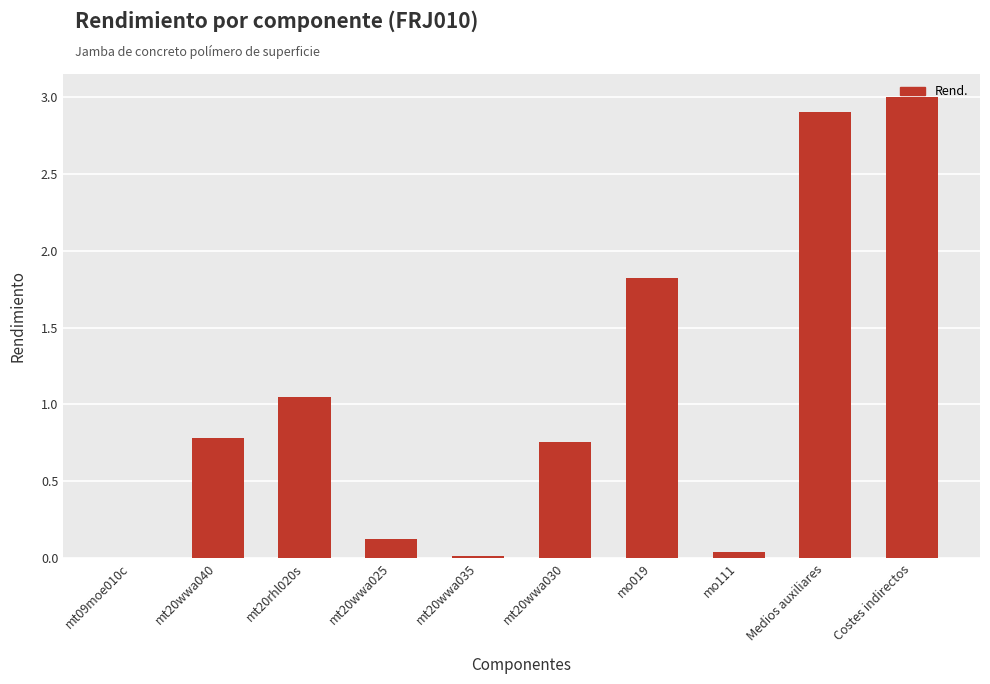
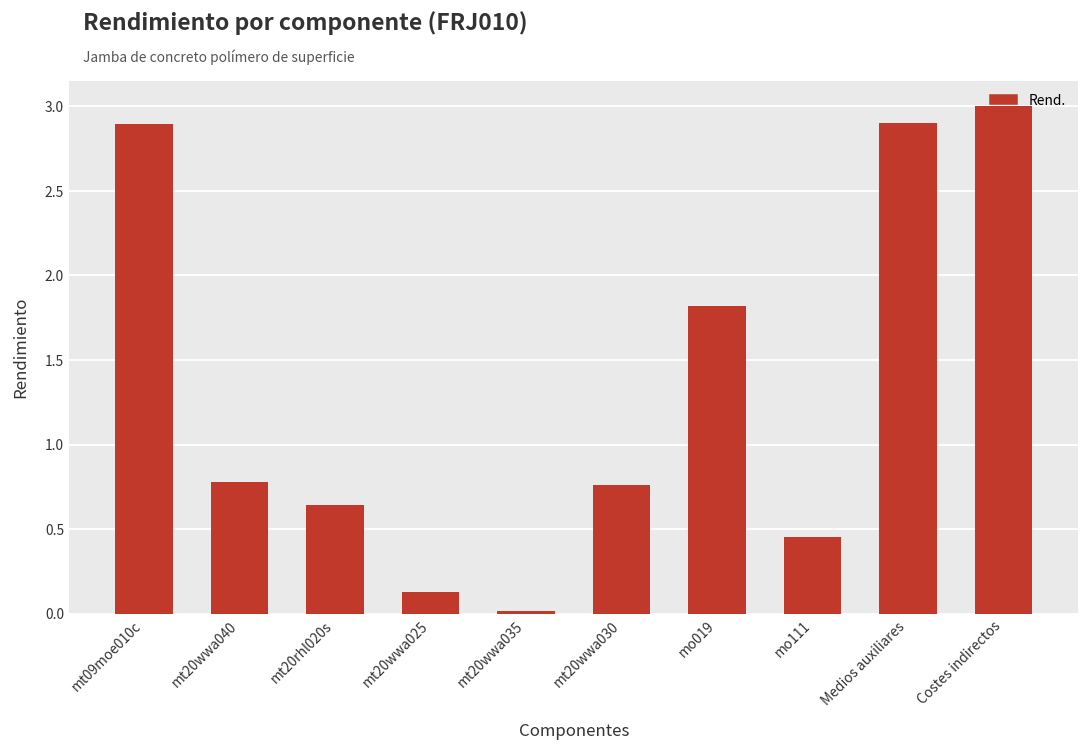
  {
-   "mt09moe010c": 0.00,
+   "mt09moe010c": 2.90,
    "mt20wwa040": 0.78,
-   "mt20rhl020s": 1.05,
+   "mt20rhl020s": 0.64,
    "mt20wwa025": 0.13,
    "mt20wwa030": 0.76,
    "mo019": 1.82,
-   "mo111": 0.04,
+   "mo111": 0.45,
    "Medios auxiliares": 2.90,
    "Costes indirectos": 3.00
  }
